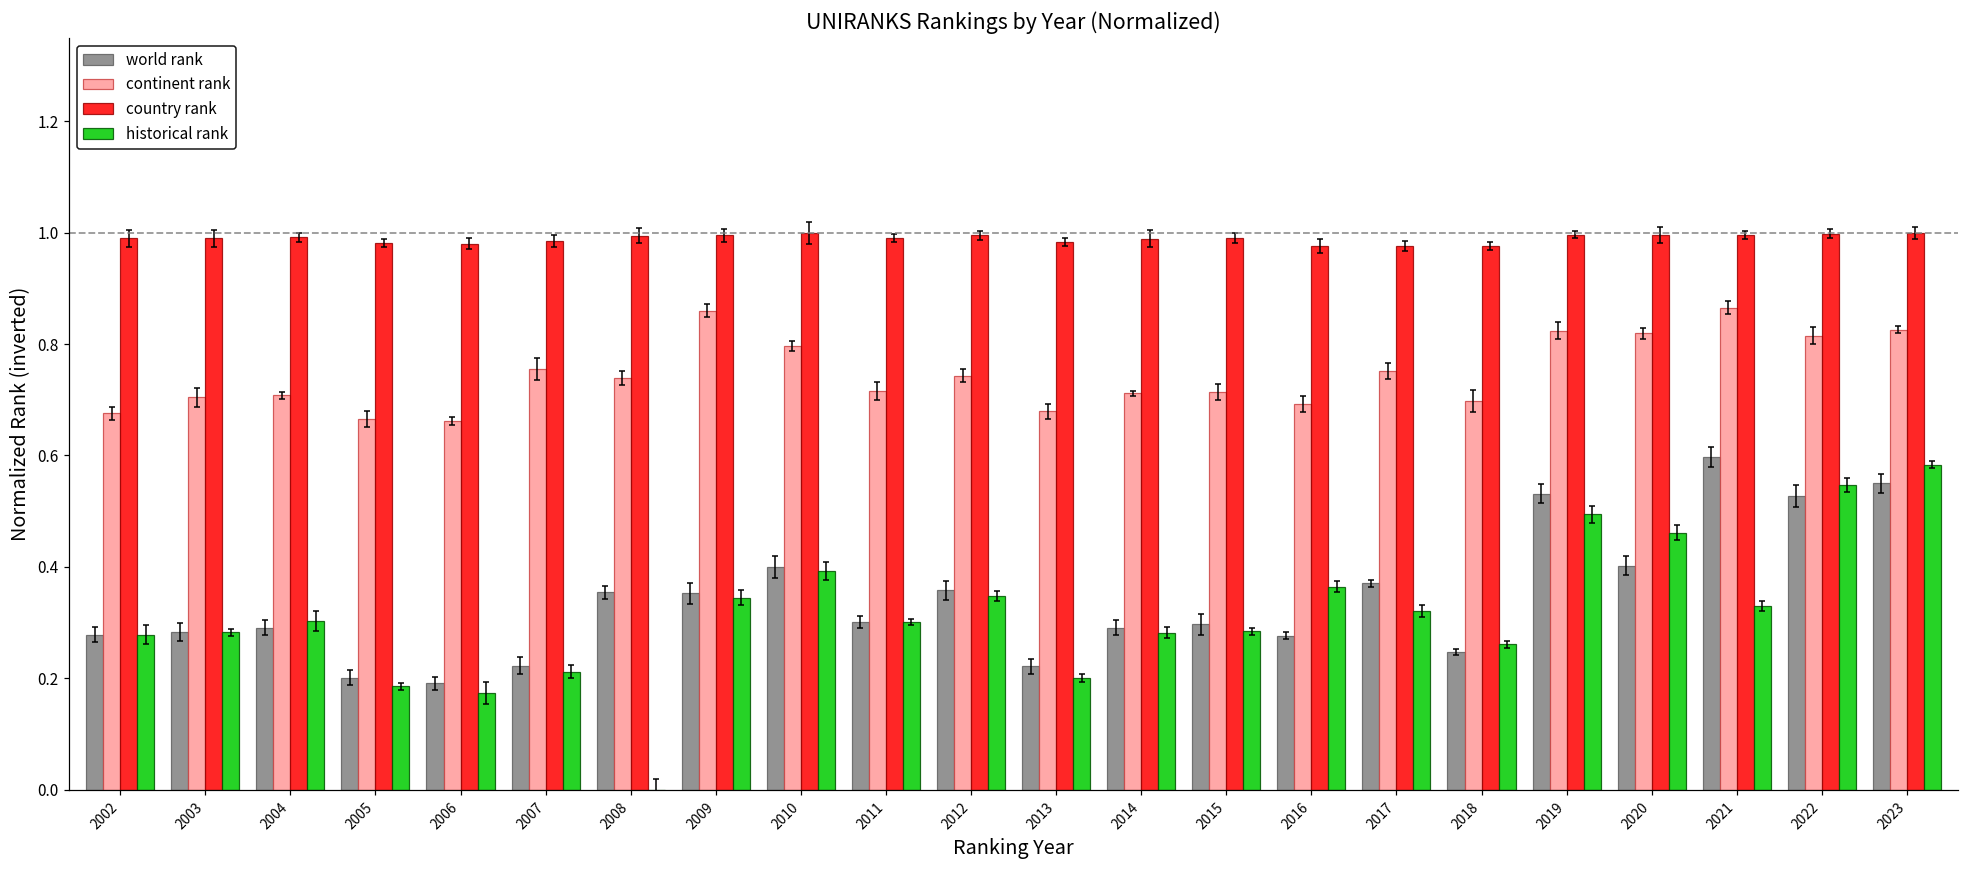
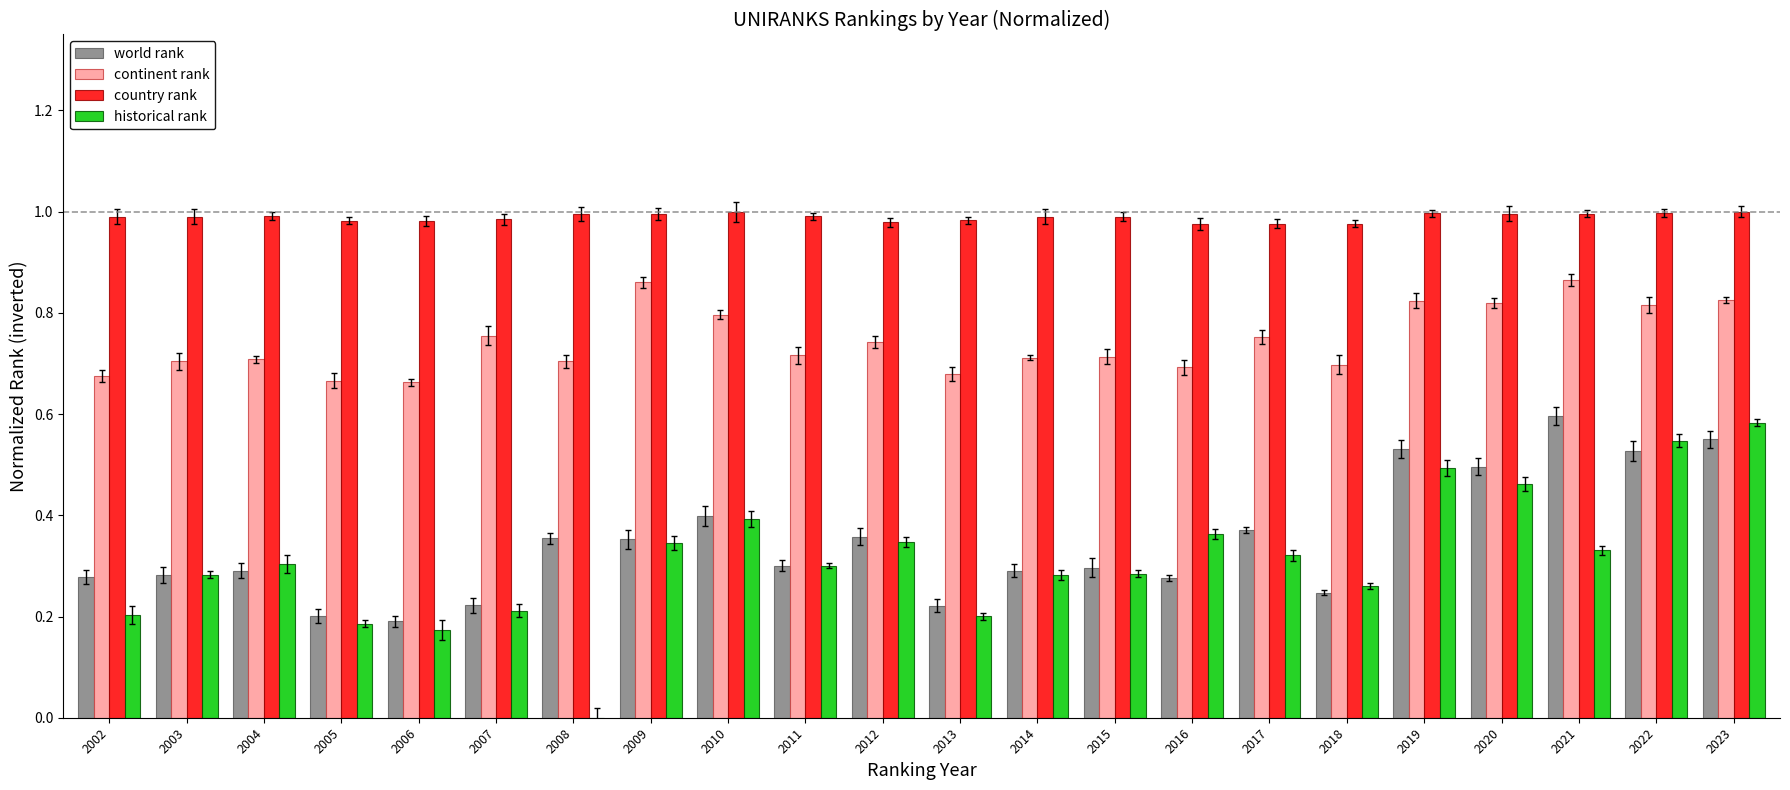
  {
    "world rank": {
      "2002": 0.28,
      "2003": 0.28,
      "2004": 0.29,
      "2005": 0.20,
      "2006": 0.19,
      "2007": 0.22,
      "2008": 0.35,
      "2009": 0.35,
      "2010": 0.40,
      "2011": 0.30,
      "2012": 0.36,
      "2013": 0.22,
      "2014": 0.29,
      "2015": 0.30,
      "2016": 0.28,
      "2017": 0.37,
      "2018": 0.25,
      "2019": 0.53,
-     "2020": 0.40,
+     "2020": 0.50,
      "2021": 0.60,
      "2022": 0.53,
      "2023": 0.55
    },
    "continent rank": {
      "2002": 0.68,
      "2003": 0.70,
      "2004": 0.71,
      "2005": 0.67,
      "2006": 0.66,
      "2007": 0.76,
-     "2008": 0.74,
+     "2008": 0.70,
      "2009": 0.86,
      "2010": 0.80,
      "2011": 0.72,
      "2012": 0.74,
      "2013": 0.68,
      "2014": 0.71,
      "2015": 0.71,
      "2016": 0.69,
      "2017": 0.75,
      "2018": 0.70,
      "2019": 0.82,
      "2020": 0.82,
      "2021": 0.87,
      "2022": 0.82,
      "2023": 0.83
    },
    "country rank": {
      "2002": 0.99,
      "2003": 0.99,
      "2004": 0.99,
      "2005": 0.98,
      "2006": 0.98,
      "2007": 0.98,
      "2008": 0.99,
      "2009": 1.00,
      "2010": 1.00,
      "2011": 0.99,
-     "2012": 1.00,
+     "2012": 0.98,
      "2013": 0.98,
      "2014": 0.99,
      "2015": 0.99,
      "2016": 0.98,
      "2017": 0.98,
      "2018": 0.98,
      "2019": 1.00,
      "2020": 1.00,
      "2021": 1.00,
      "2022": 1.00,
      "2023": 1.00
    },
    "historical rank": {
-     "2002": 0.28,
+     "2002": 0.20,
      "2003": 0.28,
      "2004": 0.30,
      "2005": 0.19,
      "2006": 0.17,
      "2007": 0.21,
      "2008": 0.00,
      "2009": 0.34,
      "2010": 0.39,
      "2011": 0.30,
      "2012": 0.35,
      "2013": 0.20,
      "2014": 0.28,
      "2015": 0.28,
      "2016": 0.36,
      "2017": 0.32,
      "2018": 0.26,
      "2019": 0.49,
      "2020": 0.46,
      "2021": 0.33,
      "2022": 0.55,
      "2023": 0.58
    }
  }
